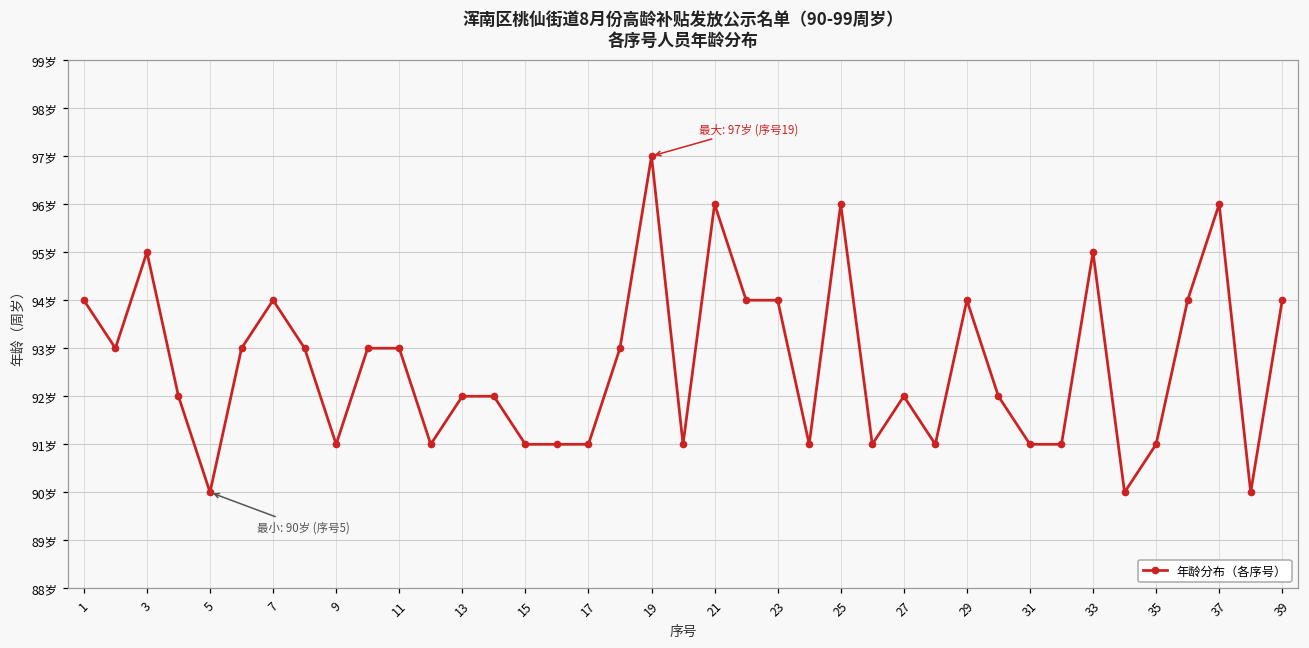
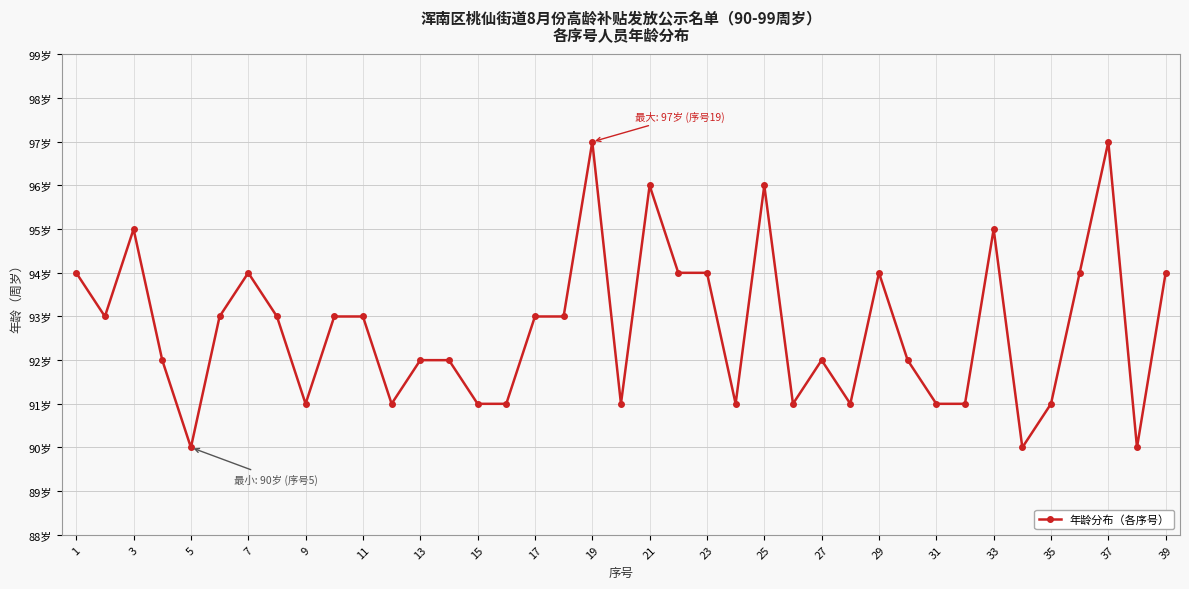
  {
    "1": "94岁",
    "3": "95岁",
    "7": "94岁",
    "9": "91岁",
    "11": "93岁",
    "13": "92岁",
    "15": "91岁",
-   "17": "91岁",
+   "17": "93岁",
    "21": "96岁",
    "23": "94岁",
    "25": "96岁",
    "27": "92岁",
    "29": "94岁",
    "31": "91岁",
    "33": "95岁",
    "35": "91岁",
-   "37": "96岁",
+   "37": "97岁",
    "39": "94岁"
  }
